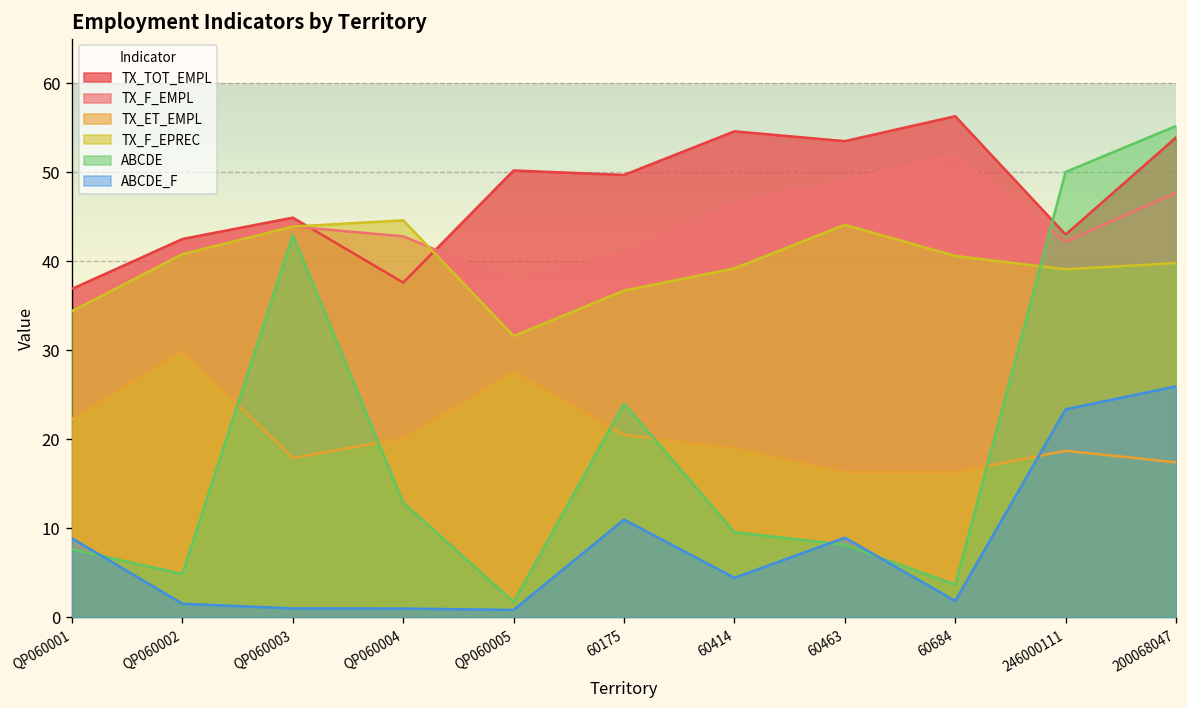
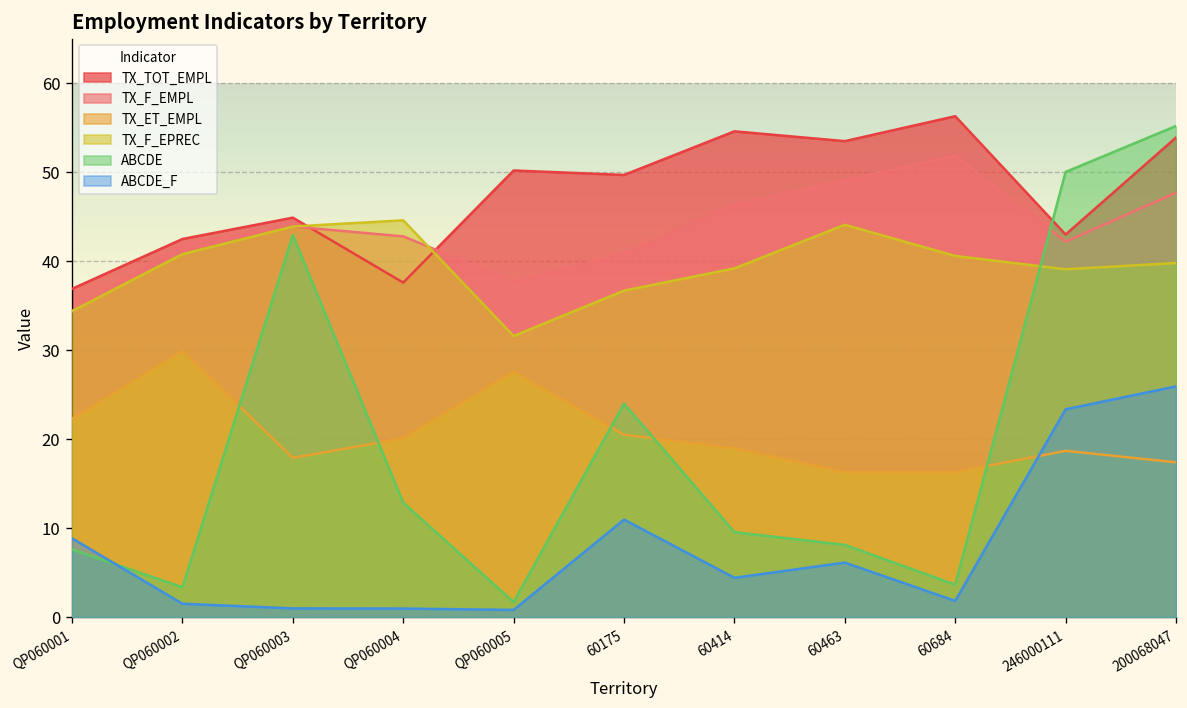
  {
    "TX_TOT_EMPL": {
      "QP060001": 37,
      "QP060002": 43,
      "QP060003": 45,
      "QP060004": 38,
      "QP060005": 50,
      "60175": 50,
      "60414": 55,
      "60463": 54,
      "60684": 56,
      "246000111": 43,
      "200068047": 54
    },
    "TX_F_EMPL": {
      "QP060002": 42,
      "QP060004": 43,
      "QP060005": 38,
      "60175": 41,
      "60414": 46,
      "60463": 49,
      "60684": 52,
      "246000111": 42,
      "200068047": 48
    },
    "ABCDE": {
      "QP060001": 8,
-     "QP060002": 5,
+     "QP060002": 3,
      "QP060003": 43,
      "QP060004": 13,
      "QP060005": 2,
      "60175": 24,
      "60414": 10,
      "60463": 8,
      "60684": 4,
      "246000111": 50,
      "200068047": 55
    },
    "ABCDE_F": {
      "QP060001": 9,
      "QP060002": 2,
      "QP060003": 1,
      "QP060004": 1,
      "QP060005": 1,
      "60175": 11,
      "60414": 4,
-     "60463": 9,
+     "60463": 6,
      "60684": 2,
      "246000111": 23,
      "200068047": 26
    }
  }
